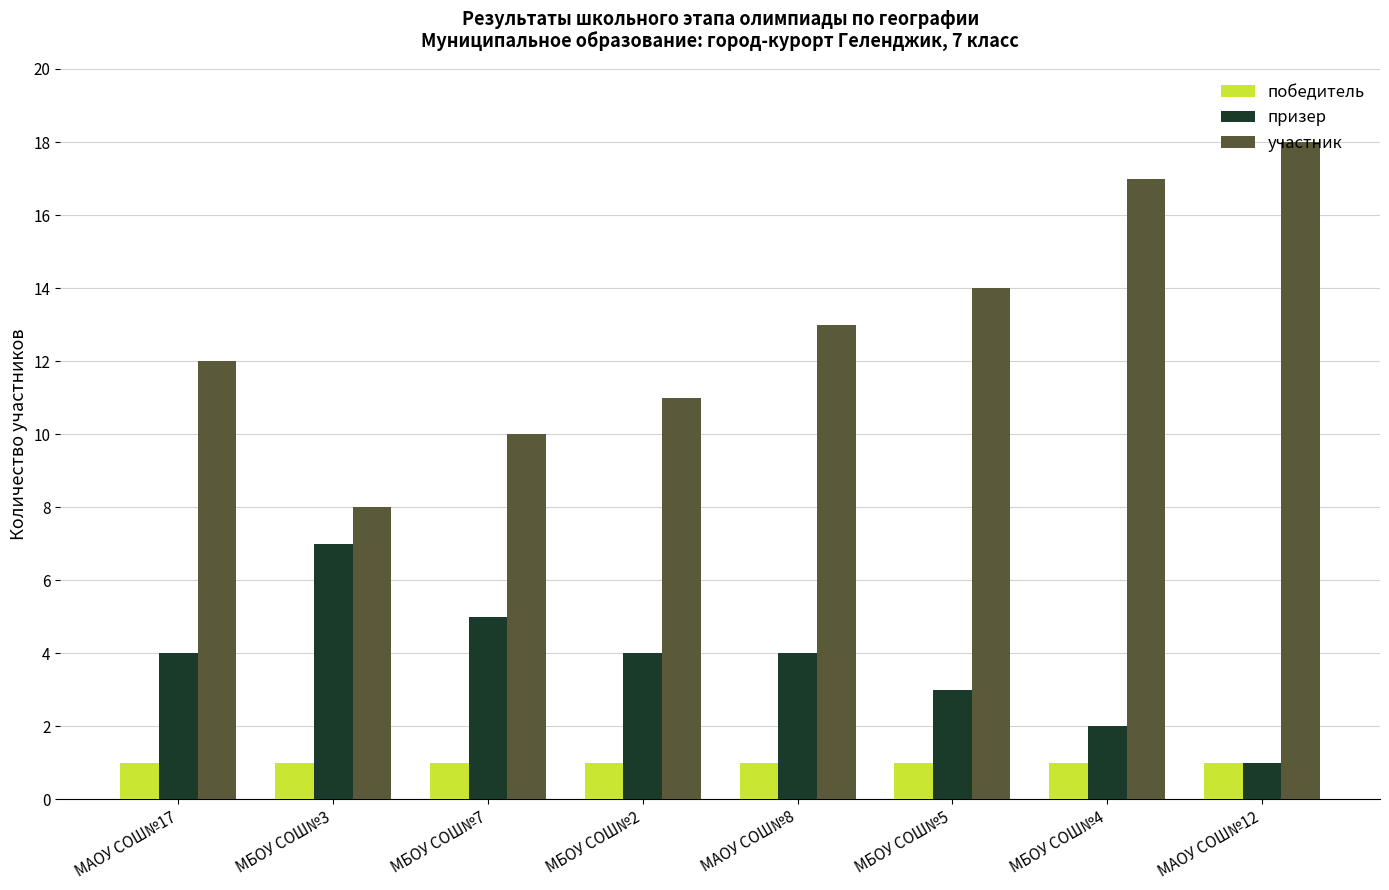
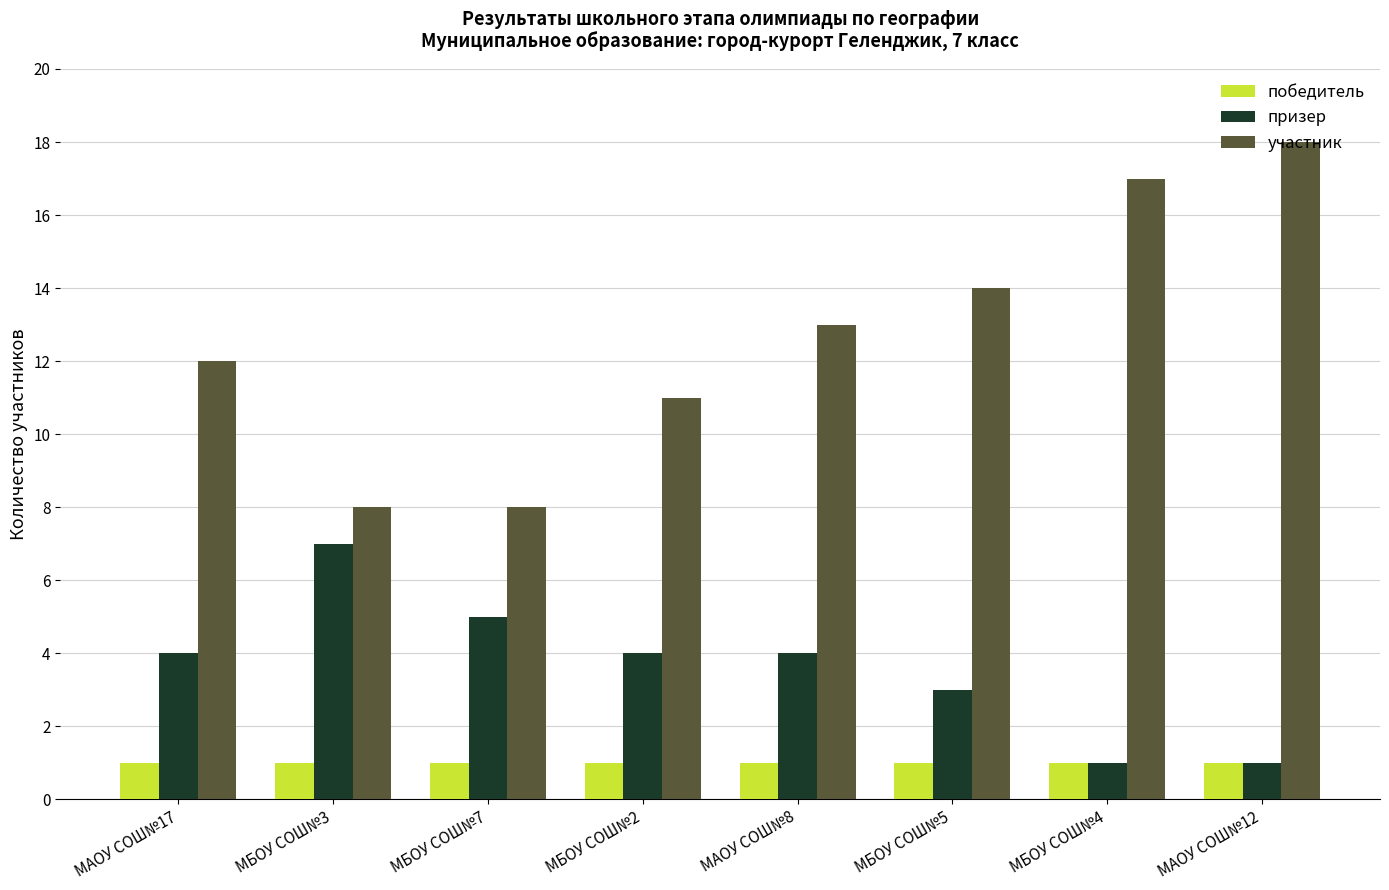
  {
    "победитель": {
      "МАОУ СОШ№17": 1,
      "МБОУ СОШ№3": 1,
      "МБОУ СОШ№7": 1,
      "МБОУ СОШ№2": 1,
      "МАОУ СОШ№8": 1,
      "МБОУ СОШ№5": 1,
      "МБОУ СОШ№4": 1,
      "МАОУ СОШ№12": 1
    },
    "призер": {
      "МАОУ СОШ№17": 4,
      "МБОУ СОШ№3": 7,
      "МБОУ СОШ№7": 5,
      "МБОУ СОШ№2": 4,
      "МАОУ СОШ№8": 4,
      "МБОУ СОШ№5": 3,
-     "МБОУ СОШ№4": 2,
+     "МБОУ СОШ№4": 1,
      "МАОУ СОШ№12": 1
    },
    "участник": {
      "МАОУ СОШ№17": 12,
      "МБОУ СОШ№3": 8,
-     "МБОУ СОШ№7": 10,
+     "МБОУ СОШ№7": 8,
      "МБОУ СОШ№2": 11,
      "МАОУ СОШ№8": 13,
      "МБОУ СОШ№5": 14,
      "МБОУ СОШ№4": 17,
      "МАОУ СОШ№12": 18
    }
  }
